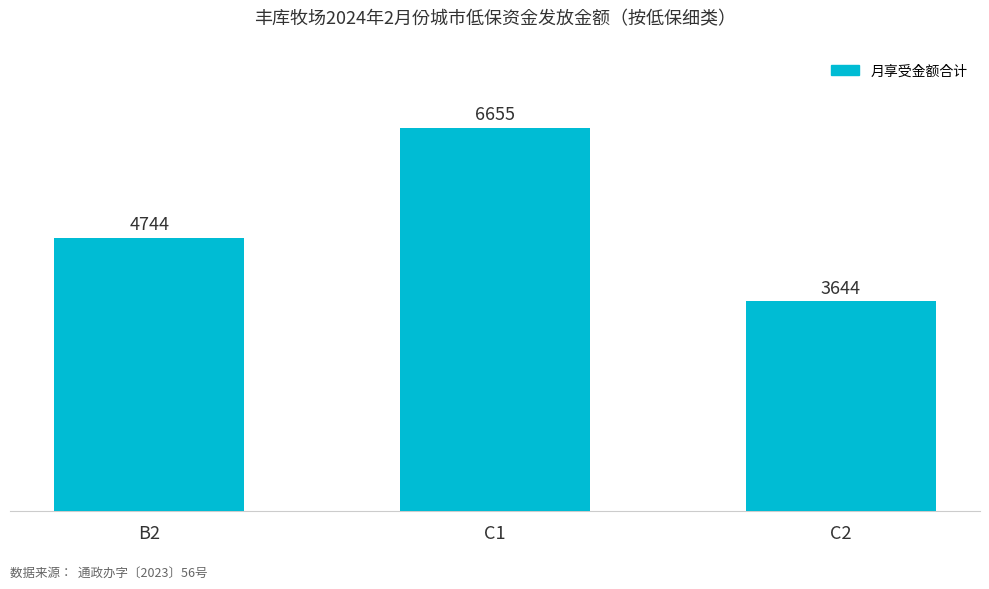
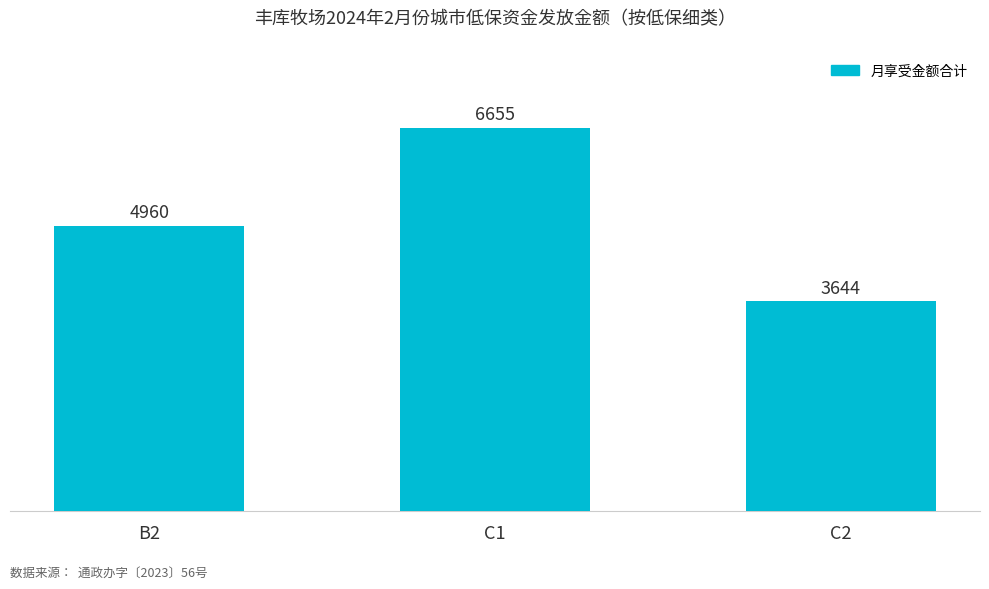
  {
-   "B2": 4744,
+   "B2": 4960,
    "C1": 6655,
    "C2": 3644
  }
